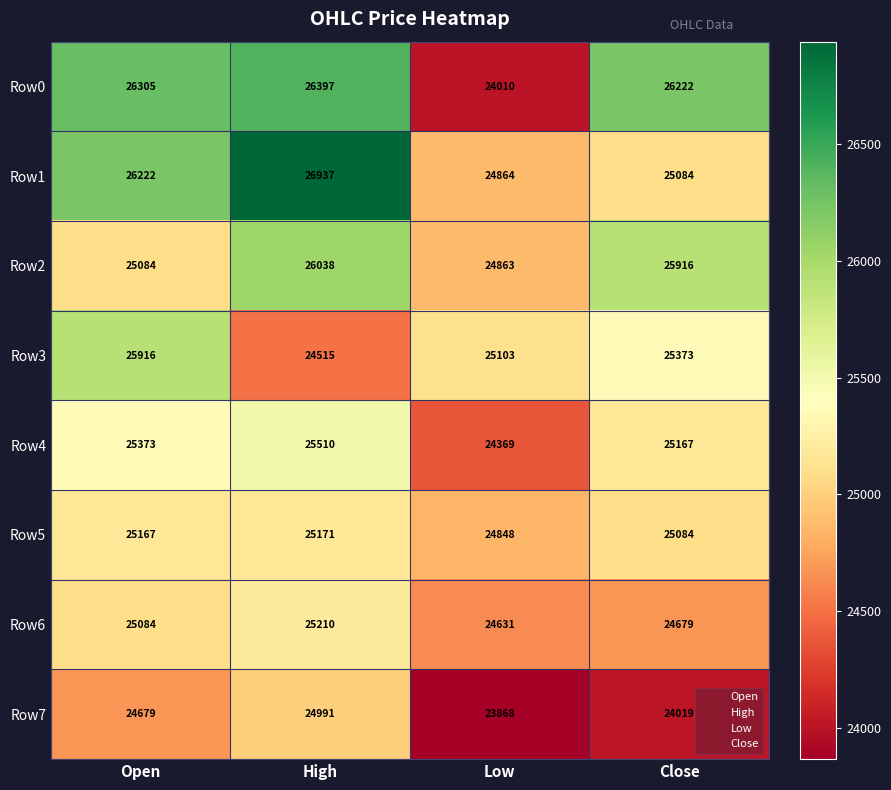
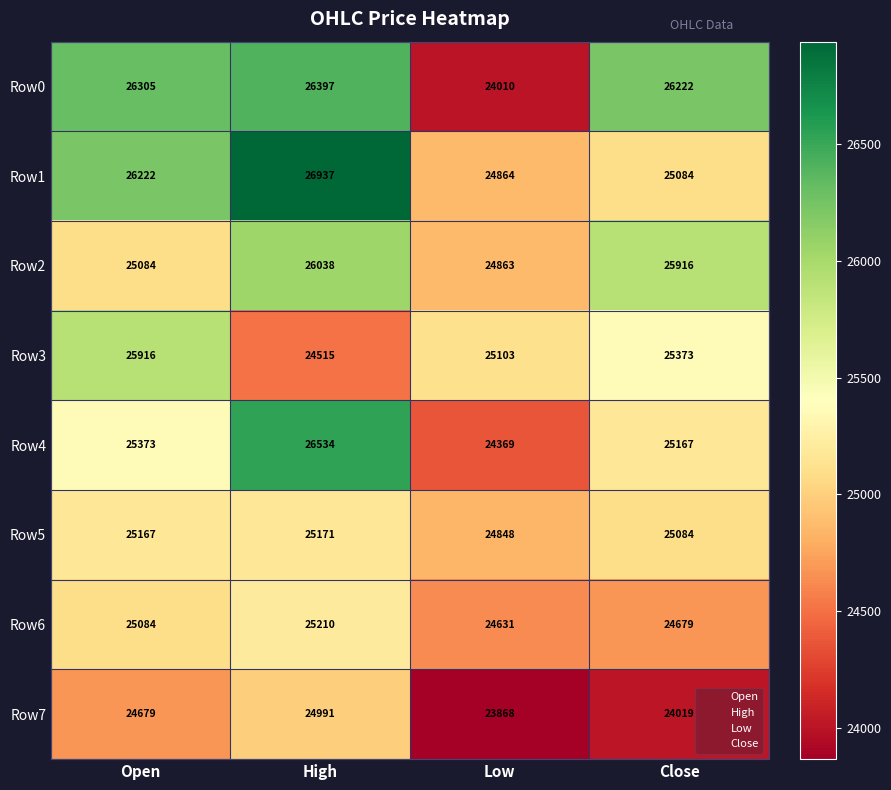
  {
    "Row0": {
      "Open": 26305,
      "High": 26397,
      "Low": 24010,
      "Close": 26222
    },
    "Row1": {
      "Open": 26222,
      "High": 26937,
      "Low": 24864,
      "Close": 25084
    },
    "Row2": {
      "Open": 25084,
      "High": 26038,
      "Low": 24863,
      "Close": 25916
    },
    "Row3": {
      "Open": 25916,
      "High": 24515,
      "Low": 25103,
      "Close": 25373
    },
    "Row4": {
      "Open": 25373,
-     "High": 25510,
+     "High": 26534,
      "Low": 24369,
      "Close": 25167
    },
    "Row5": {
      "Open": 25167,
      "High": 25171,
      "Low": 24848,
      "Close": 25084
    },
    "Row6": {
      "Open": 25084,
      "High": 25210,
      "Low": 24631,
      "Close": 24679
    },
    "Row7": {
      "Open": 24679,
      "High": 24991,
      "Low": 23868,
      "Close": 24019
    }
  }
